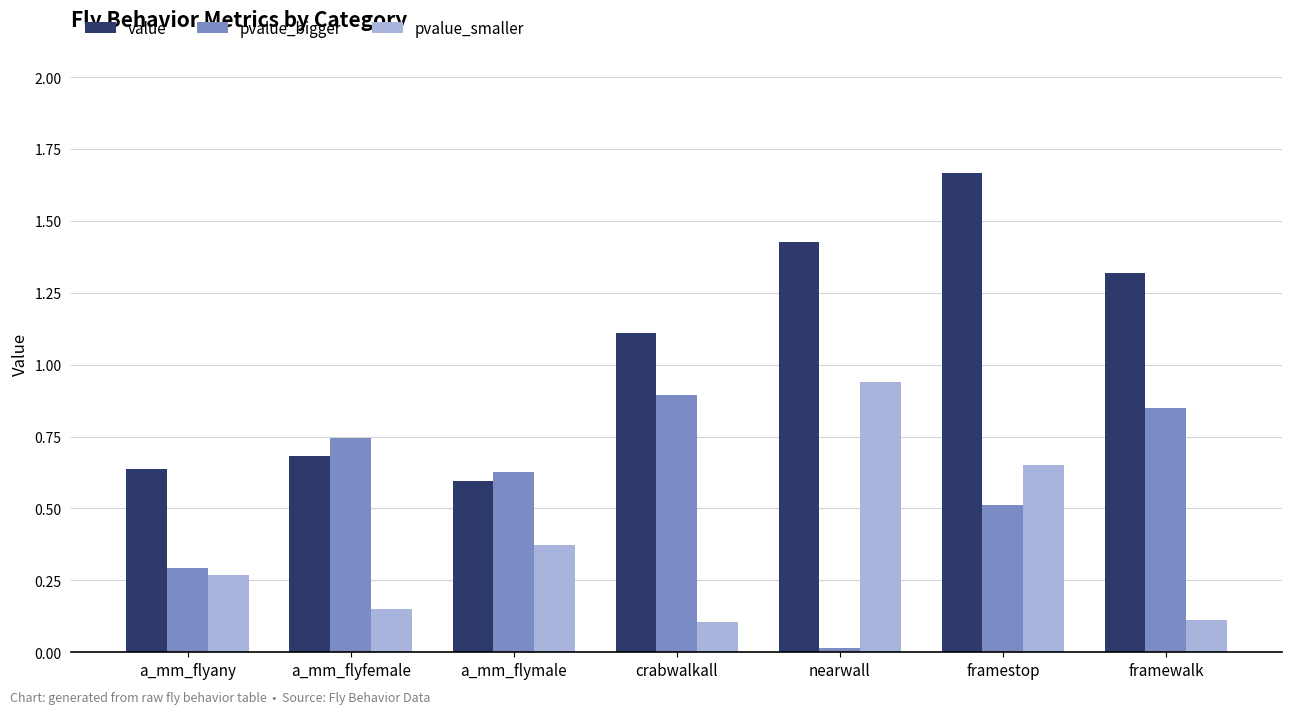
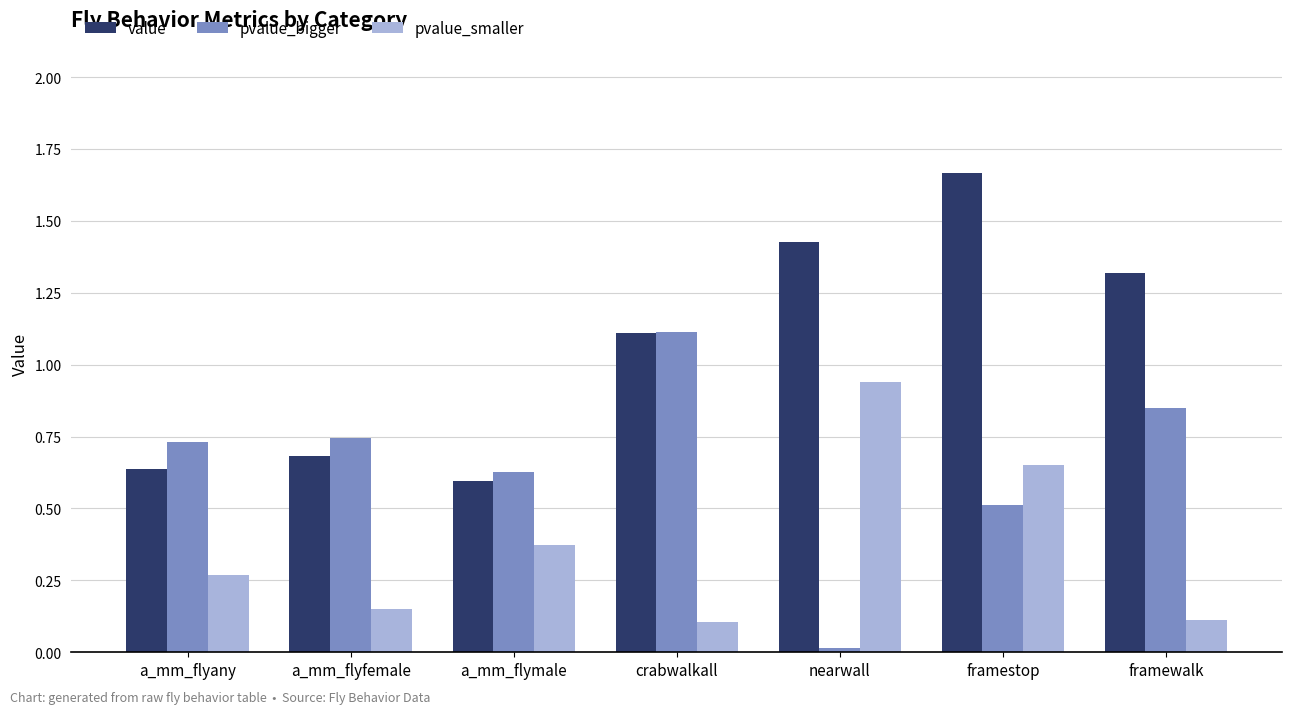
  {
    "value": {
      "a_mm_flyany": 0.64,
      "a_mm_flyfemale": 0.68,
      "a_mm_flymale": 0.60,
      "crabwalkall": 1.11,
      "nearwall": 1.43,
      "framestop": 1.66,
      "framewalk": 1.32
    },
    "pvalue_bigger": {
-     "a_mm_flyany": 0.29,
+     "a_mm_flyany": 0.73,
      "a_mm_flyfemale": 0.74,
      "a_mm_flymale": 0.63,
-     "crabwalkall": 0.89,
+     "crabwalkall": 1.11,
      "nearwall": 0.02,
      "framestop": 0.51,
      "framewalk": 0.85
    },
    "pvalue_smaller": {
      "a_mm_flyany": 0.27,
      "a_mm_flyfemale": 0.15,
      "a_mm_flymale": 0.37,
      "crabwalkall": 0.11,
      "nearwall": 0.94,
      "framestop": 0.65,
      "framewalk": 0.11
    }
  }
